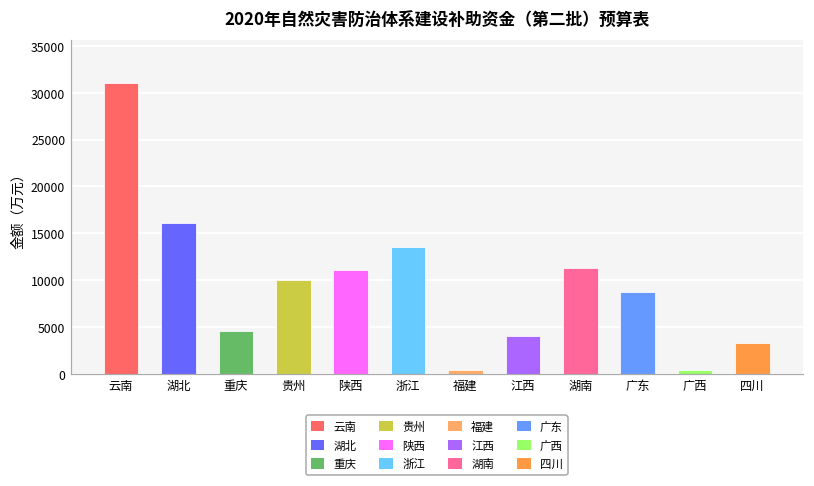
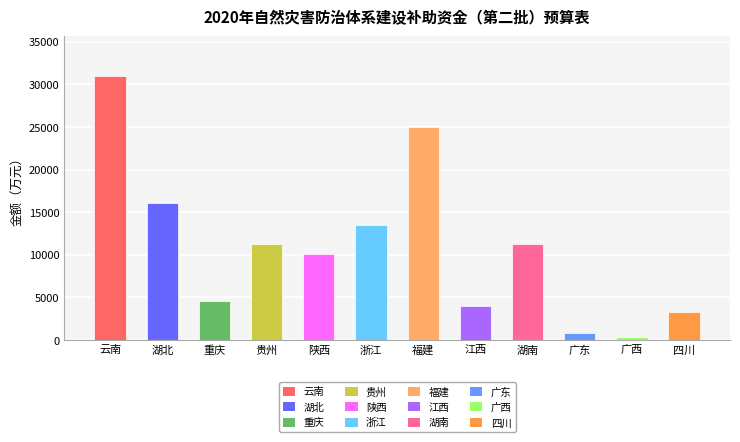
  {
    "云南": 31000,
    "湖北": 16000,
    "重庆": 5000,
-   "贵州": 10000,
-   "陕西": 11000,
+   "贵州": 11000,
+   "陕西": 10000,
    "浙江": 14000,
-   "福建": 0,
+   "福建": 25000,
    "江西": 4000,
    "湖南": 11000,
-   "广东": 9000,
+   "广东": 1000,
    "广西": 0,
    "四川": 3000
  }
